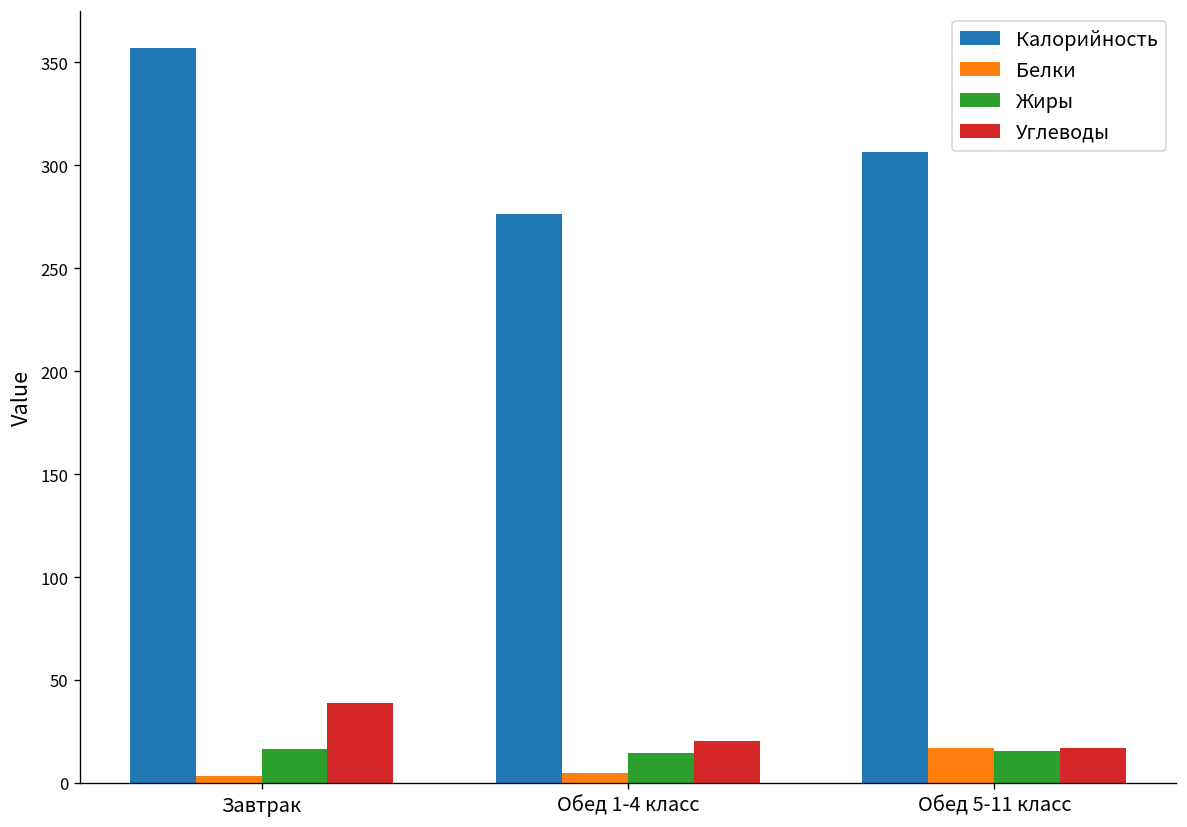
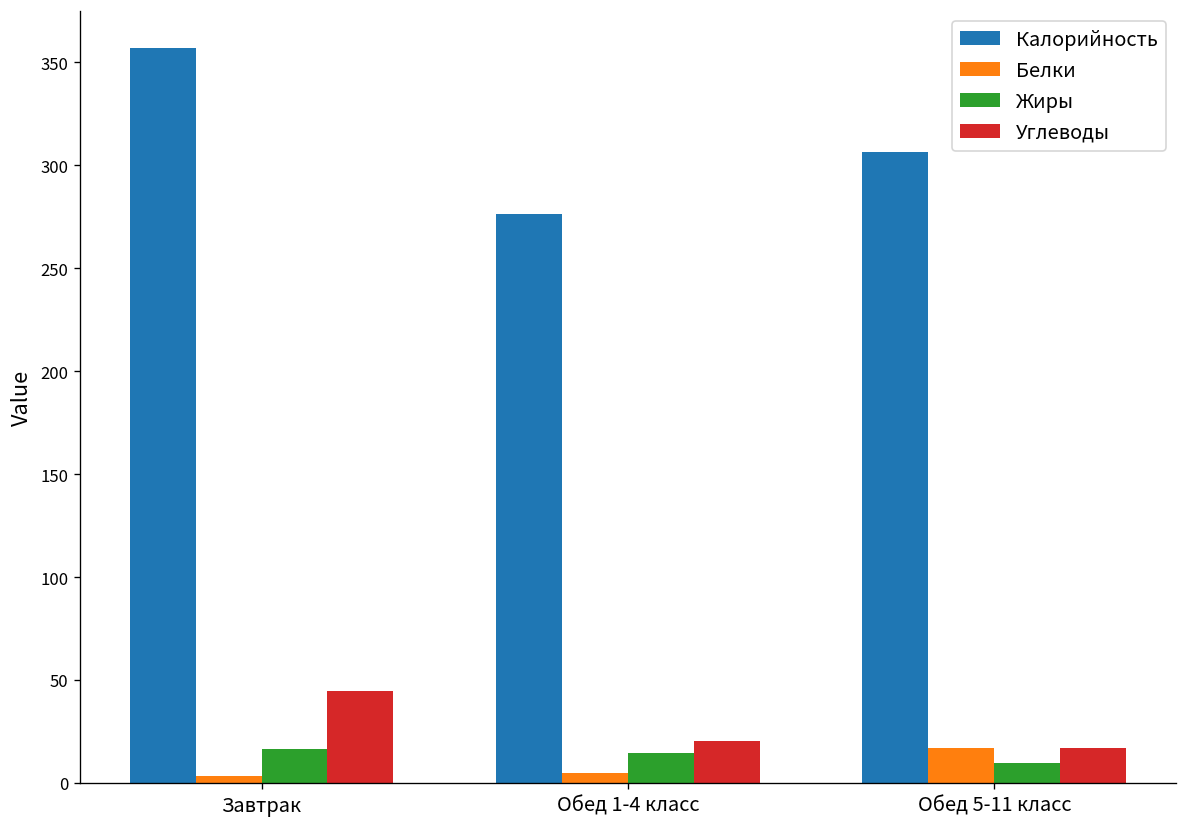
  {
    "Калорийность": {
      "Завтрак": 357,
      "Обед 1-4 класс": 276,
      "Обед 5-11 класс": 307
    },
    "Белки": {
      "Завтрак": 3,
      "Обед 1-4 класс": 5,
      "Обед 5-11 класс": 17
    },
    "Жиры": {
      "Завтрак": 17,
      "Обед 1-4 класс": 15,
-     "Обед 5-11 класс": 16
+     "Обед 5-11 класс": 10
    },
    "Углеводы": {
-     "Завтрак": 39,
+     "Завтрак": 44,
      "Обед 1-4 класс": 20,
      "Обед 5-11 класс": 17
    }
  }
